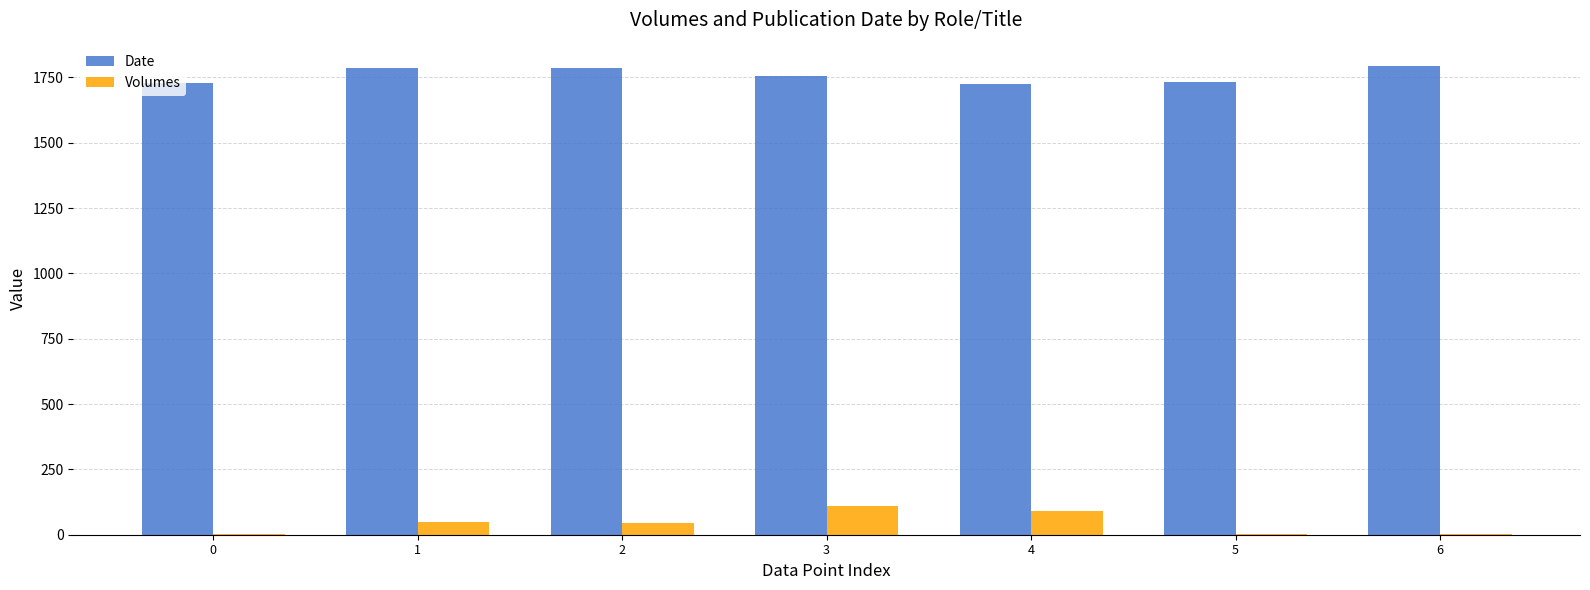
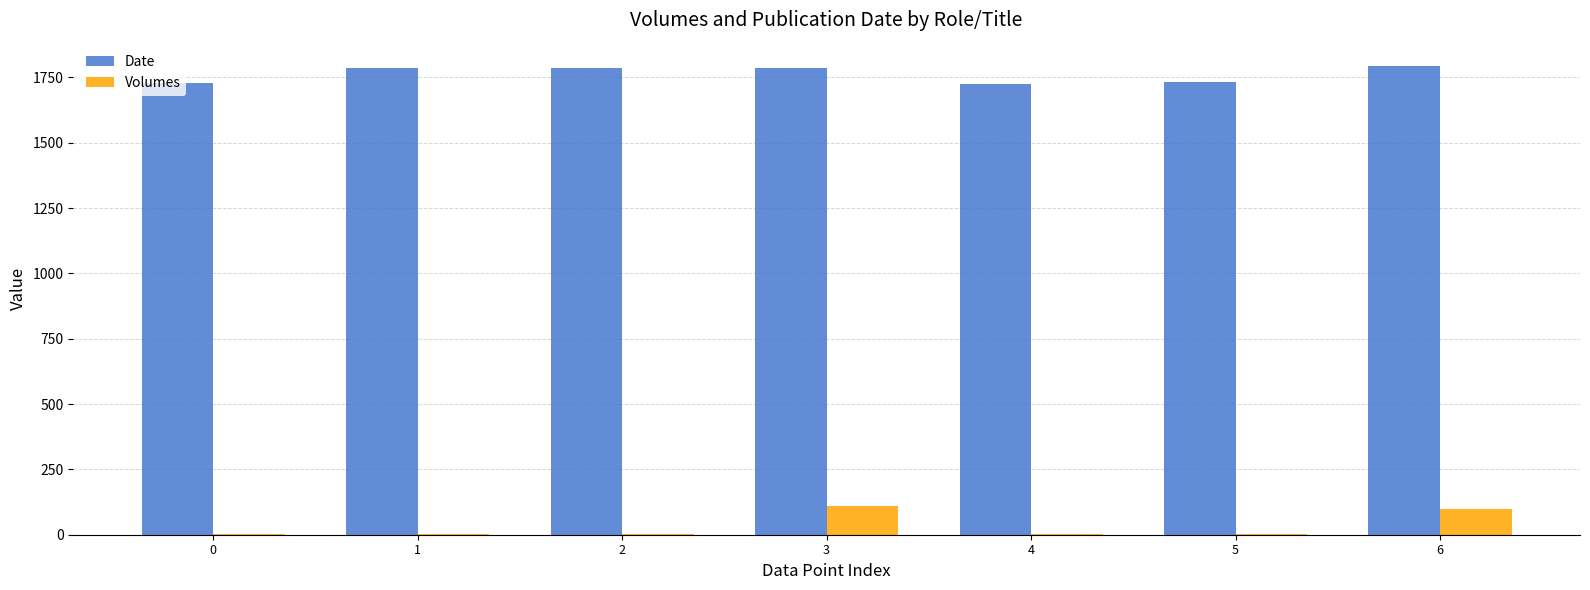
  {
    "Date": {
      "1": 1790,
      "2": 1790,
-     "3": 1750,
+     "3": 1790,
      "4": 1720,
      "5": 1730,
      "6": 1790
    },
    "Volumes": {
-     "1": 50,
-     "2": 50,
+     "1": 0,
+     "2": 0,
      "3": 110,
-     "4": 90,
-     "6": 0
+     "4": 0,
+     "6": 100
    }
  }
